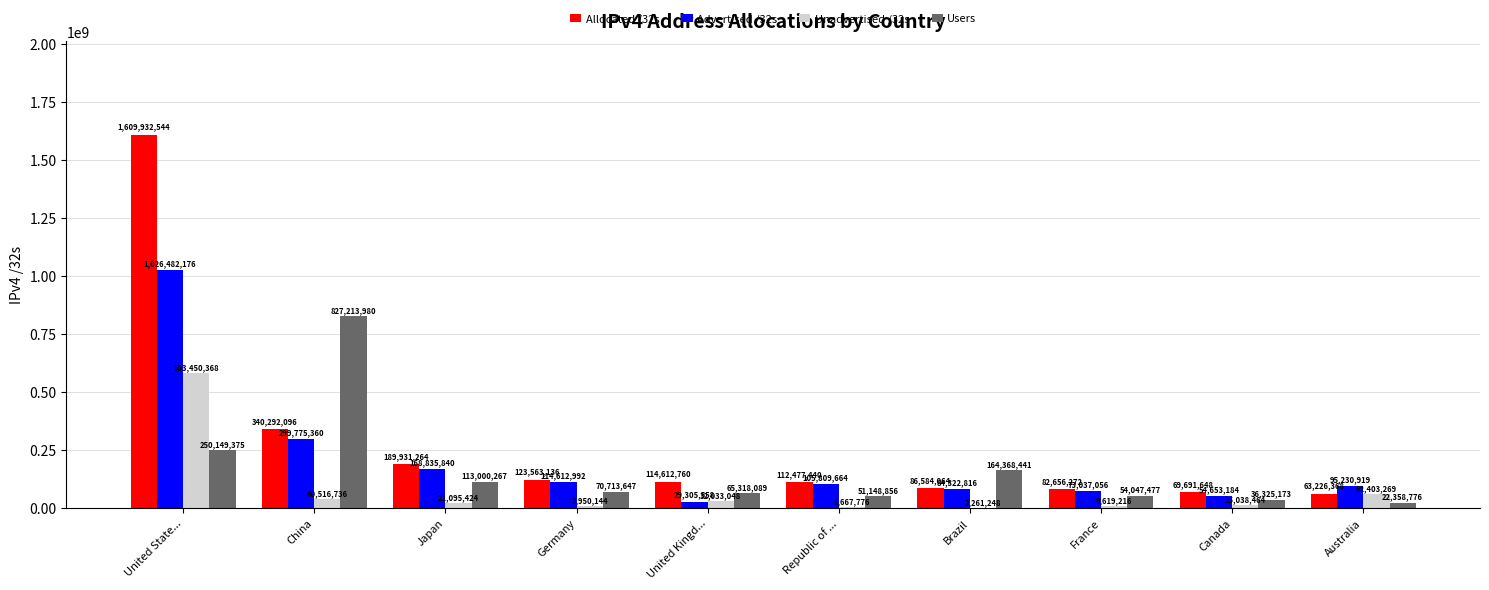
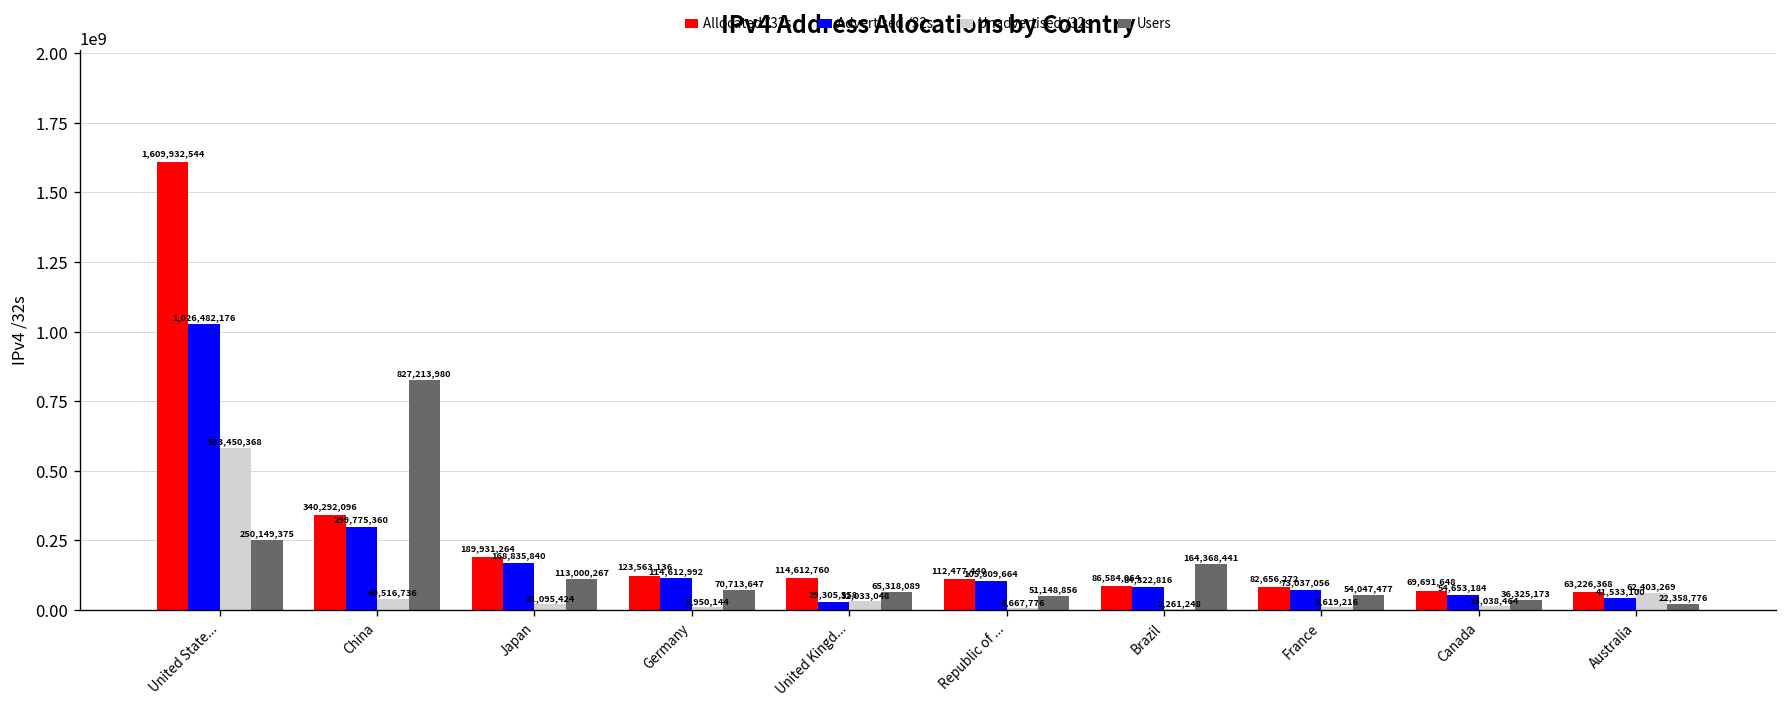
  {
    "Allocated /32s": {
      "United State...": "1,609,932,544",
      "China": "340,292,096",
      "Japan": "189,931,264",
      "United Kingd...": "114,612,760",
      "Australia": "63,226,368"
    },
    "Advertised /32s": {
      "United State...": "1,026,482,176",
      "China": "299,775,360",
      "Japan": "168,835,840",
-     "Australia": "95,230,919"
+     "Australia": "41,533,100"
    },
    "Unadvertised /32s": {
      "United State...": "583,450,368",
      "China": "40,516,736",
      "Japan": "21,095,424",
      "Germany": "8,950,144",
      "Republic of ...": "6,667,776",
      "Brazil": "2,261,248",
      "France": "9,619,216",
      "Canada": "15,038,464"
    },
    "Users": {
      "United State...": "250,149,375",
      "China": "827,213,980",
      "Japan": "113,000,267",
      "Germany": "70,713,647",
      "United Kingd...": "65,318,089",
      "Republic of ...": "51,148,856",
      "Brazil": "164,368,441",
      "France": "54,047,477",
      "Canada": "36,325,173",
      "Australia": "22,358,776"
    }
  }
